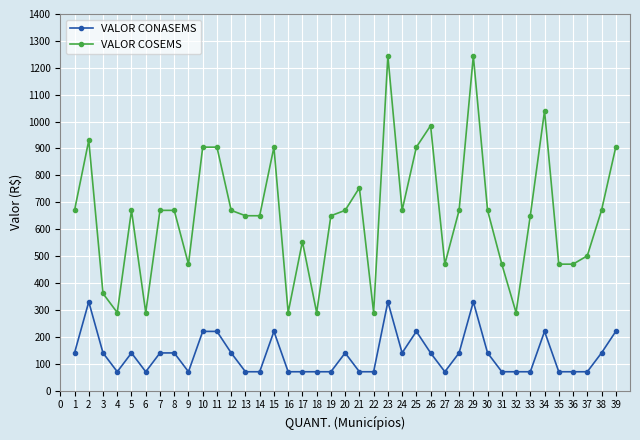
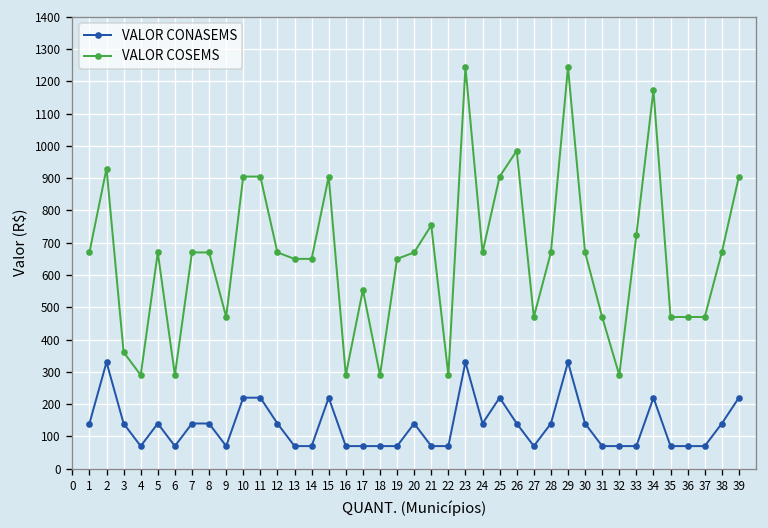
  {
    "VALOR CONASEMS": {
      "1": 140,
      "2": 330,
      "3": 140,
      "4": 70,
      "5": 140,
      "6": 70,
      "7": 140,
      "8": 140,
      "9": 70,
      "10": 220,
      "11": 220,
      "12": 140,
      "13": 70,
      "14": 70,
      "15": 220,
      "16": 70,
      "17": 70,
      "18": 70,
      "19": 70,
      "20": 140,
      "21": 70,
      "22": 70,
      "23": 330,
      "24": 140,
      "25": 220,
      "26": 140,
      "27": 70,
      "28": 140,
      "29": 330,
      "30": 140,
      "31": 70,
      "32": 70,
      "33": 70,
      "34": 220,
      "35": 70,
      "36": 70,
      "37": 70,
      "38": 140,
      "39": 220
    },
    "VALOR COSEMS": {
      "1": 670,
      "2": 930,
      "3": 360,
      "4": 290,
      "5": 670,
      "6": 290,
      "7": 670,
      "8": 670,
      "9": 470,
      "10": 910,
      "11": 910,
      "12": 670,
      "13": 650,
      "14": 650,
      "15": 910,
      "16": 290,
      "17": 550,
      "18": 290,
      "19": 650,
      "20": 670,
      "21": 750,
      "22": 290,
      "23": 1240,
      "24": 670,
      "25": 910,
      "26": 990,
      "27": 470,
      "28": 670,
      "29": 1240,
      "30": 670,
      "31": 470,
      "32": 290,
-     "33": 650,
-     "34": 1040,
+     "33": 720,
+     "34": 1170,
      "35": 470,
      "36": 470,
-     "37": 500,
+     "37": 470,
      "38": 670,
      "39": 910
    }
  }
